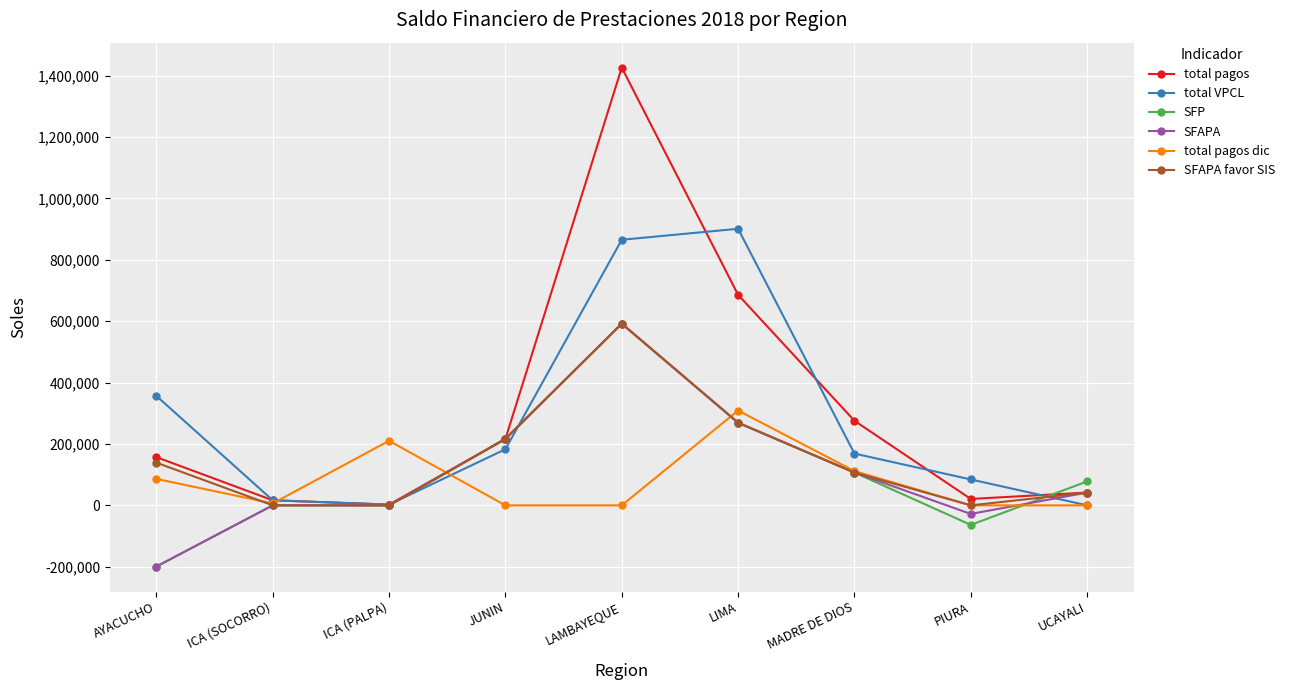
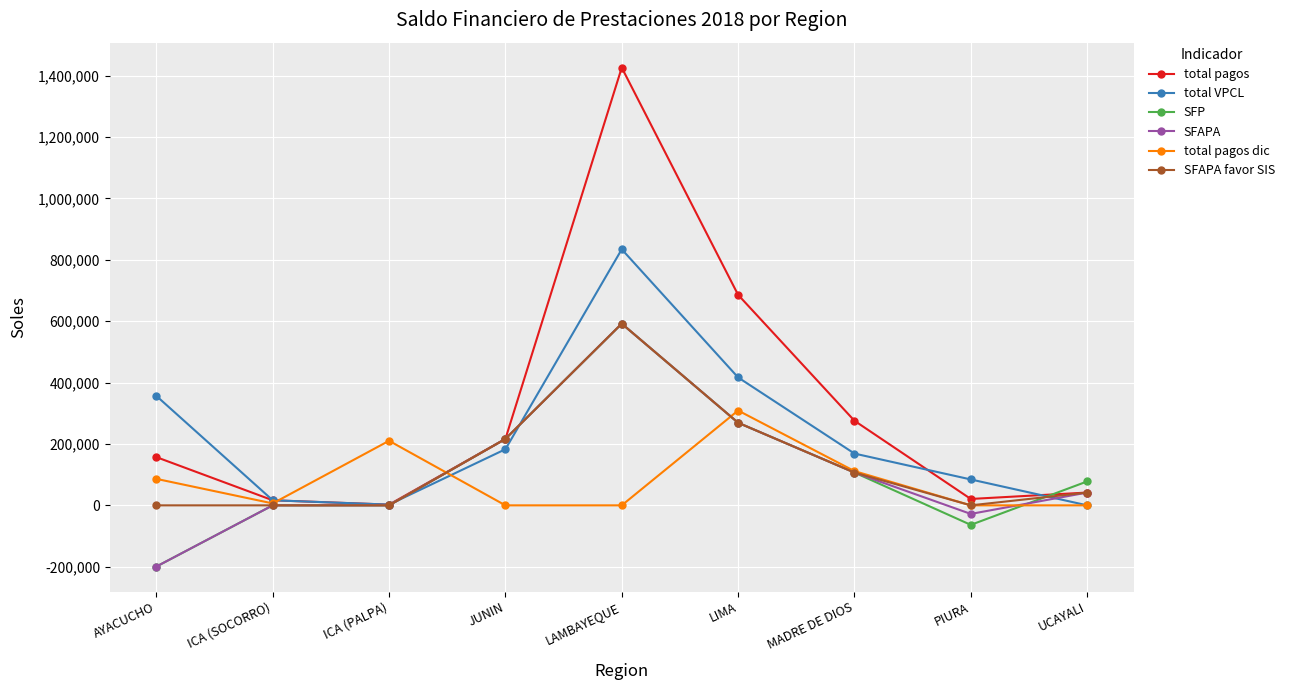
  {
    "total pagos": {
      "AYACUCHO": "160,000",
      "LAMBAYEQUE": "1,430,000",
      "LIMA": "690,000",
      "MADRE DE DIOS": "280,000",
      "PIURA": "20,000"
    },
    "total VPCL": {
      "AYACUCHO": "360,000",
      "JUNIN": "180,000",
-     "LAMBAYEQUE": "870,000",
-     "LIMA": "900,000",
+     "LAMBAYEQUE": "830,000",
+     "LIMA": "420,000",
      "MADRE DE DIOS": "170,000",
      "PIURA": "80,000"
    },
    "SFP": {
      "PIURA": "-60,000",
      "UCAYALI": "80,000"
    },
    "SFAPA": {
      "PIURA": "-30,000"
    },
    "total pagos dic": {
      "AYACUCHO": "90,000",
      "ICA (PALPA)": "210,000",
      "JUNIN": "0",
      "LAMBAYEQUE": "0",
      "LIMA": "310,000"
    },
    "SFAPA favor SIS": {
-     "AYACUCHO": "140,000"
+     "AYACUCHO": "0"
    }
  }
